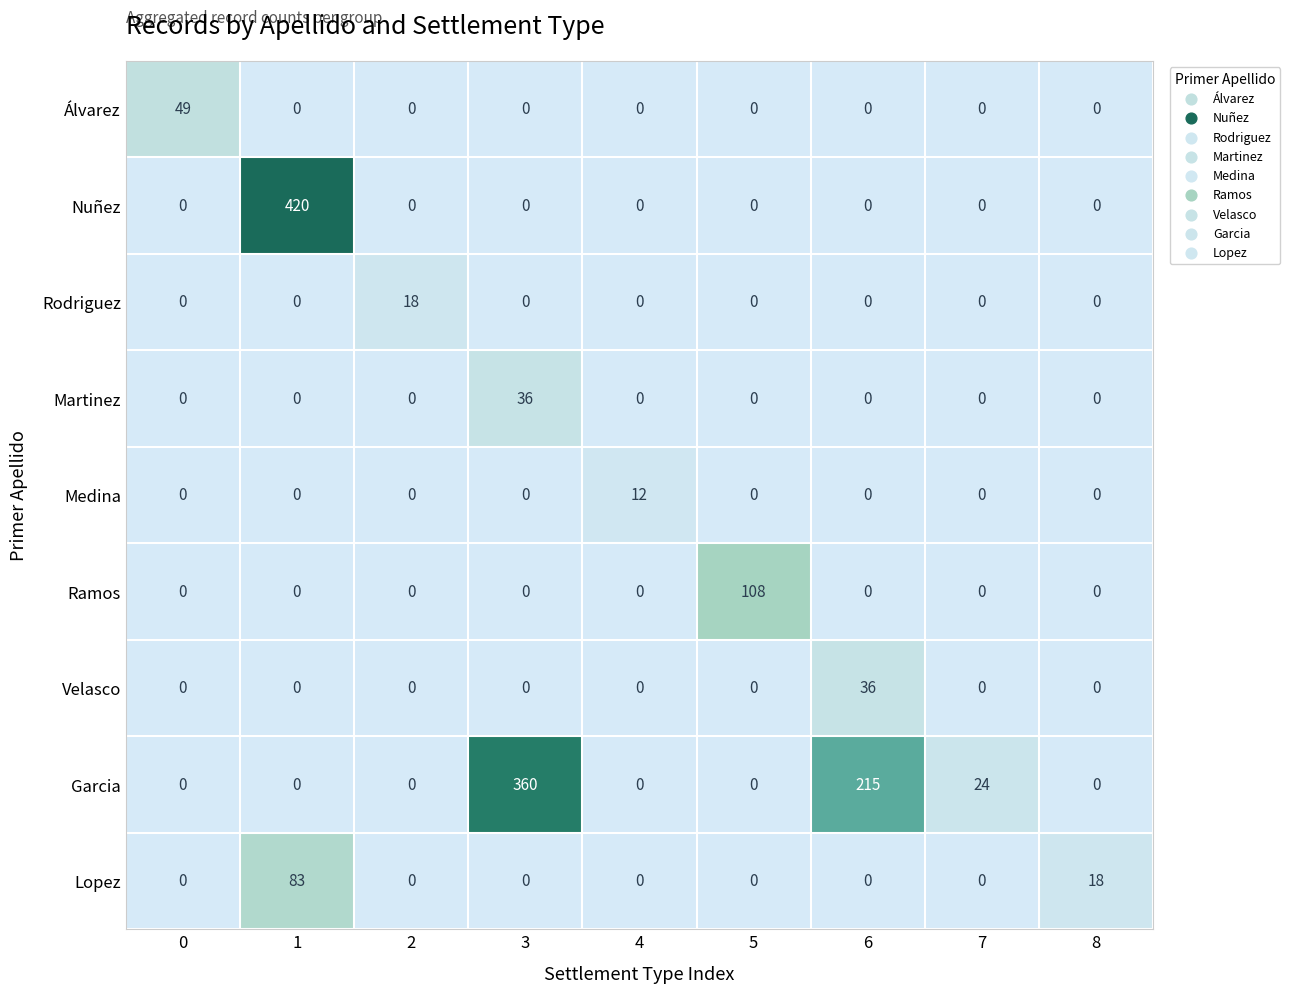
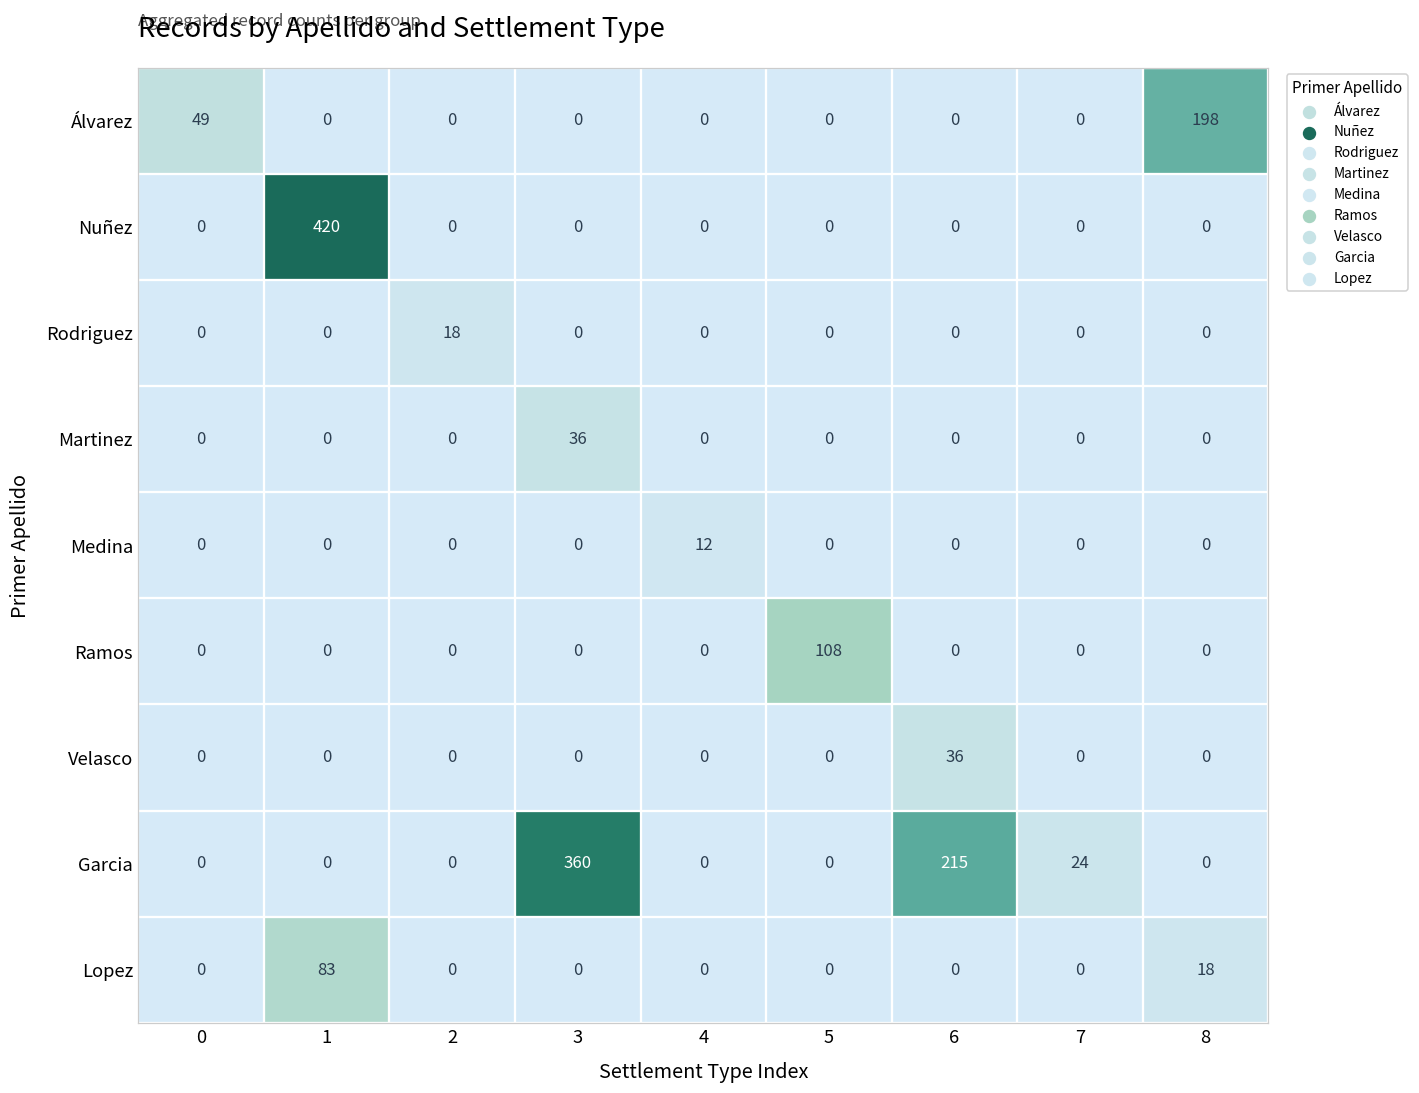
  {
    "Álvarez": {
      "0": 49,
      "1": 0,
      "2": 0,
      "3": 0,
      "4": 0,
      "5": 0,
      "6": 0,
      "7": 0,
-     "8": 0
+     "8": 198
    },
    "Nuñez": {
      "0": 0,
      "1": 420,
      "2": 0,
      "3": 0,
      "4": 0,
      "5": 0,
      "6": 0,
      "7": 0,
      "8": 0
    },
    "Rodriguez": {
      "0": 0,
      "1": 0,
      "2": 18,
      "3": 0,
      "4": 0,
      "5": 0,
      "6": 0,
      "7": 0,
      "8": 0
    },
    "Martinez": {
      "0": 0,
      "1": 0,
      "2": 0,
      "3": 36,
      "4": 0,
      "5": 0,
      "6": 0,
      "7": 0,
      "8": 0
    },
    "Medina": {
      "0": 0,
      "1": 0,
      "2": 0,
      "3": 0,
      "4": 12,
      "5": 0,
      "6": 0,
      "7": 0,
      "8": 0
    },
    "Ramos": {
      "0": 0,
      "1": 0,
      "2": 0,
      "3": 0,
      "4": 0,
      "5": 108,
      "6": 0,
      "7": 0,
      "8": 0
    },
    "Velasco": {
      "0": 0,
      "1": 0,
      "2": 0,
      "3": 0,
      "4": 0,
      "5": 0,
      "6": 36,
      "7": 0,
      "8": 0
    },
    "Garcia": {
      "0": 0,
      "1": 0,
      "2": 0,
      "3": 360,
      "4": 0,
      "5": 0,
      "6": 215,
      "7": 24,
      "8": 0
    },
    "Lopez": {
      "0": 0,
      "1": 83,
      "2": 0,
      "3": 0,
      "4": 0,
      "5": 0,
      "6": 0,
      "7": 0,
      "8": 18
    }
  }
